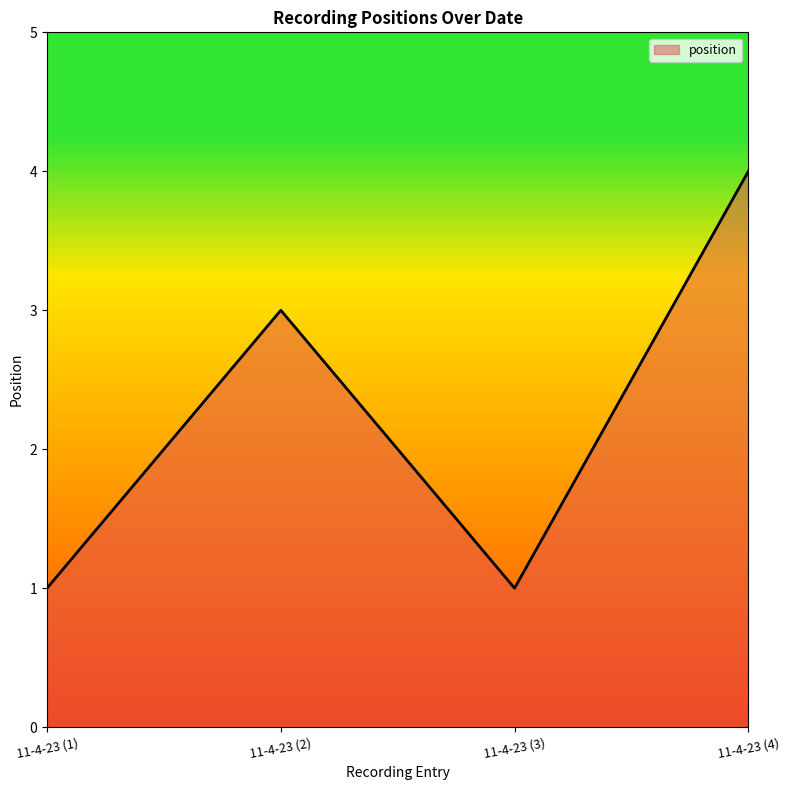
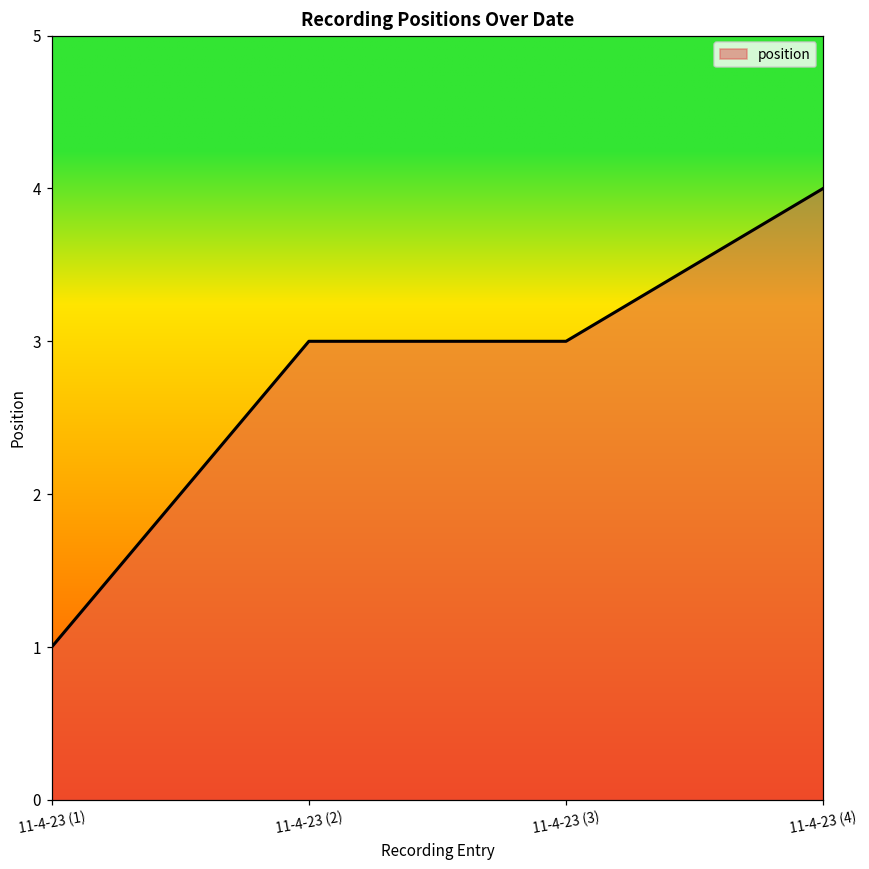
  {
    "11-4-23 (1)": 1,
    "11-4-23 (2)": 3,
-   "11-4-23 (3)": 1,
+   "11-4-23 (3)": 3,
    "11-4-23 (4)": 4
  }
